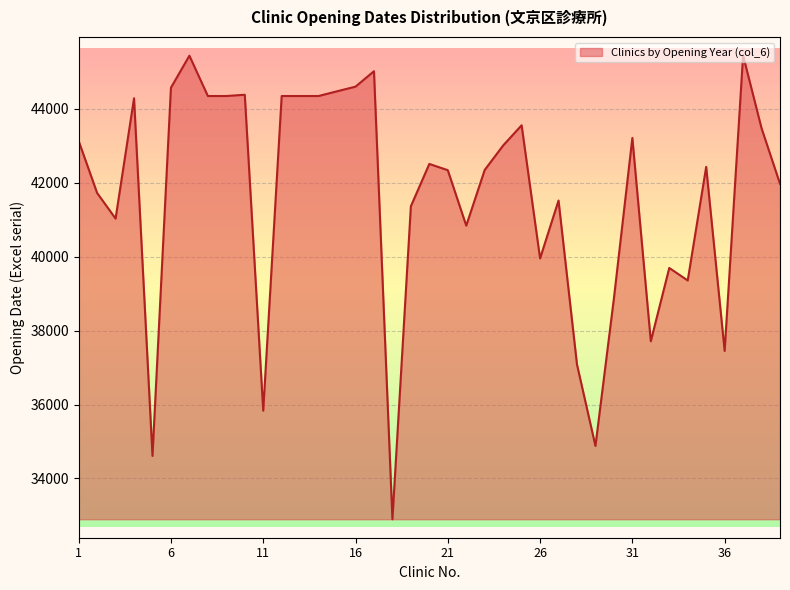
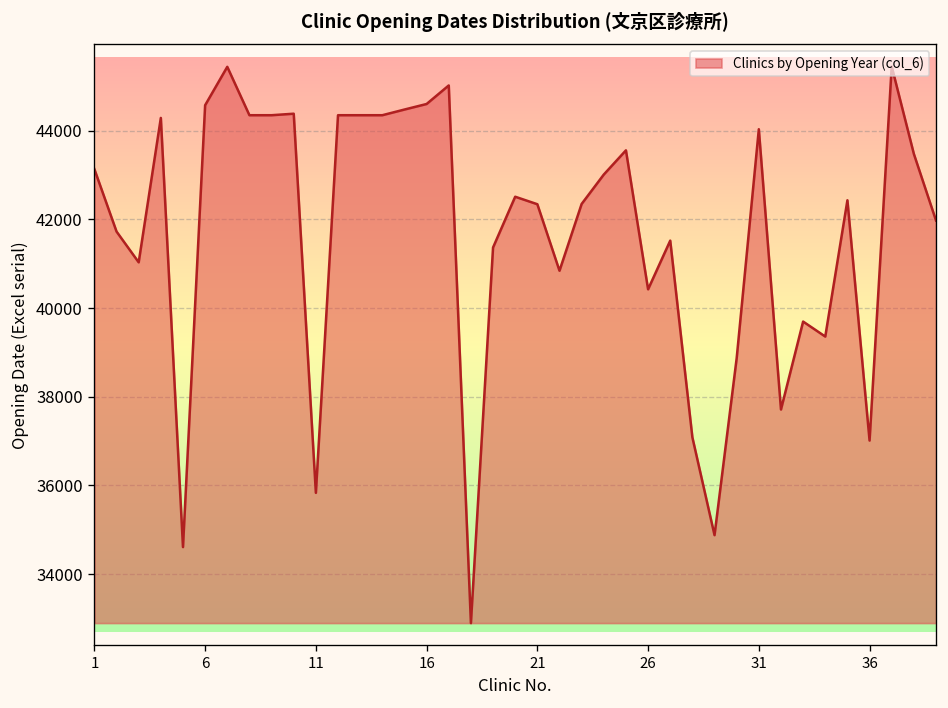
  {
    "1": 43100,
    "6": 44600,
    "11": 35800,
    "16": 44600,
    "21": 42300,
-   "26": 40000,
-   "31": 43200,
-   "36": 37500
+   "26": 40400,
+   "31": 44000,
+   "36": 37000
  }
